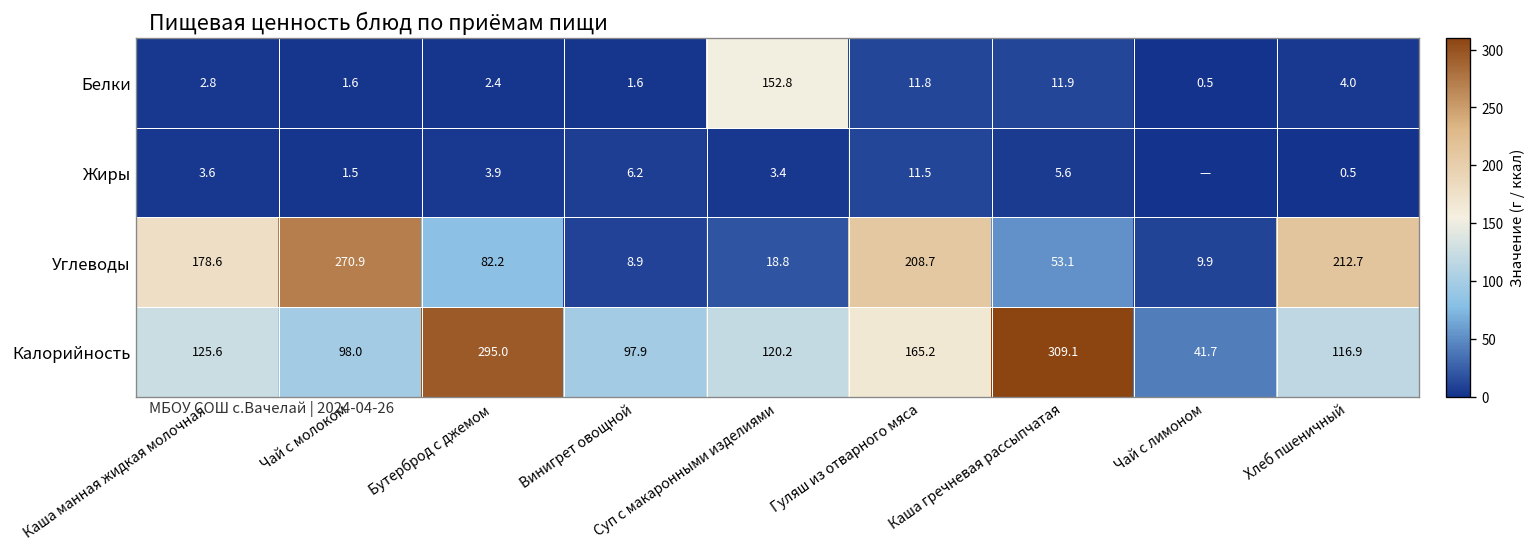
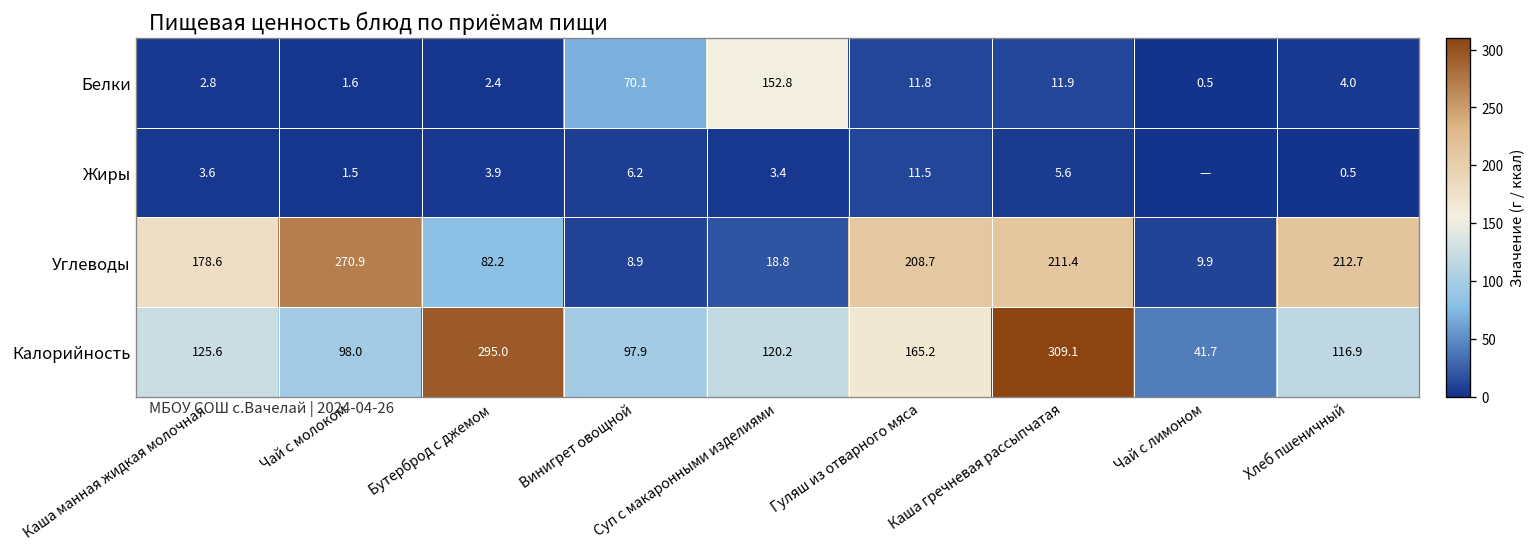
  {
    "Белки": {
      "Каша манная жидкая молочная": 2.8,
      "Чай с молоком": 1.6,
      "Бутерброд с джемом": 2.4,
-     "Винигрет овощной": 1.6,
+     "Винигрет овощной": 70.1,
      "Суп с макаронными изделиями": 152.8,
      "Гуляш из отварного мяса": 11.8,
      "Каша гречневая рассыпчатая": 11.9,
      "Чай с лимоном": 0.5,
      "Хлеб пшеничный": 4.0
    },
    "Жиры": {
      "Каша манная жидкая молочная": 3.6,
      "Чай с молоком": 1.5,
      "Бутерброд с джемом": 3.9,
      "Винигрет овощной": 6.2,
      "Суп с макаронными изделиями": 3.4,
      "Гуляш из отварного мяса": 11.5,
      "Каша гречневая рассыпчатая": 5.6,
      "Хлеб пшеничный": 0.5
    },
    "Углеводы": {
      "Каша манная жидкая молочная": 178.6,
      "Чай с молоком": 270.9,
      "Бутерброд с джемом": 82.2,
      "Винигрет овощной": 8.9,
      "Суп с макаронными изделиями": 18.8,
      "Гуляш из отварного мяса": 208.7,
-     "Каша гречневая рассыпчатая": 53.1,
+     "Каша гречневая рассыпчатая": 211.4,
      "Чай с лимоном": 9.9,
      "Хлеб пшеничный": 212.7
    },
    "Калорийность": {
      "Каша манная жидкая молочная": 125.6,
      "Чай с молоком": 98.0,
      "Бутерброд с джемом": 295.0,
      "Винигрет овощной": 97.9,
      "Суп с макаронными изделиями": 120.2,
      "Гуляш из отварного мяса": 165.2,
      "Каша гречневая рассыпчатая": 309.1,
      "Чай с лимоном": 41.7,
      "Хлеб пшеничный": 116.9
    }
  }
